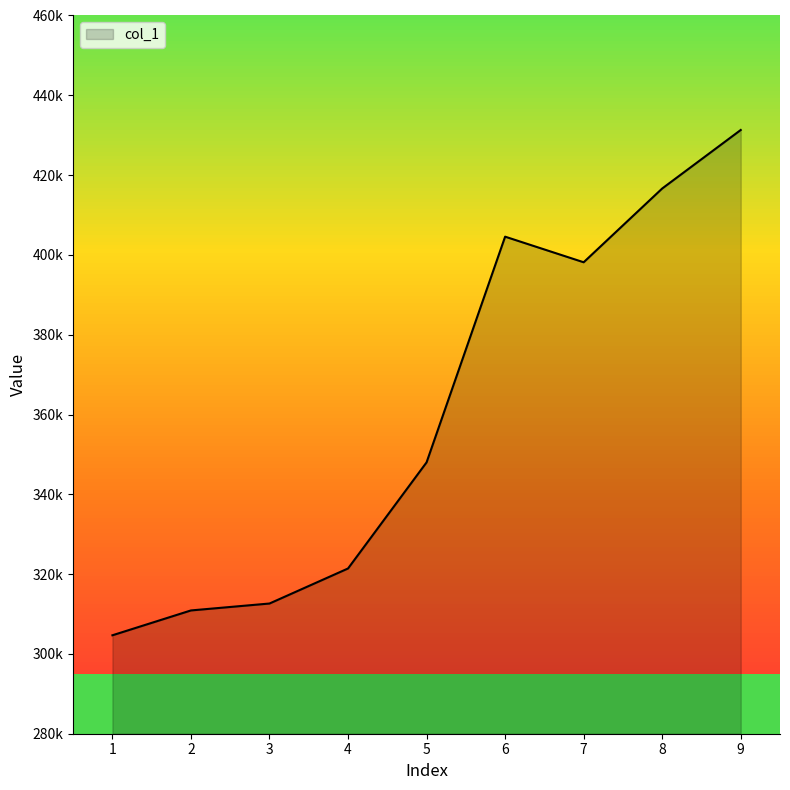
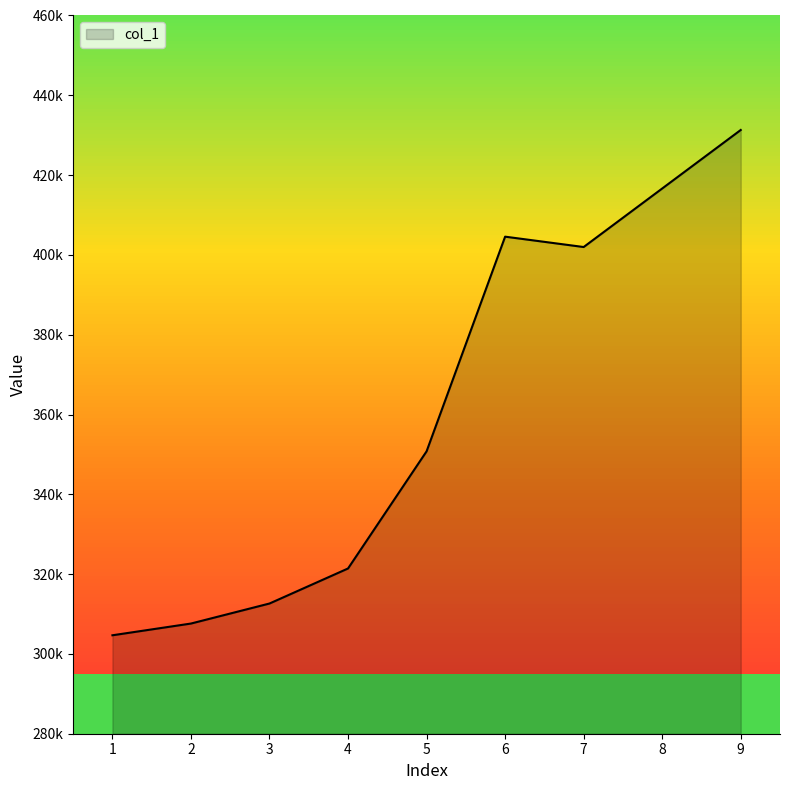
  {
    "1": 305000,
-   "2": 311000,
+   "2": 308000,
    "3": 313000,
    "4": 321000,
-   "5": 348000,
+   "5": 351000,
    "6": 405000,
-   "7": 398000,
+   "7": 402000,
    "8": 417000,
    "9": 431000
  }
